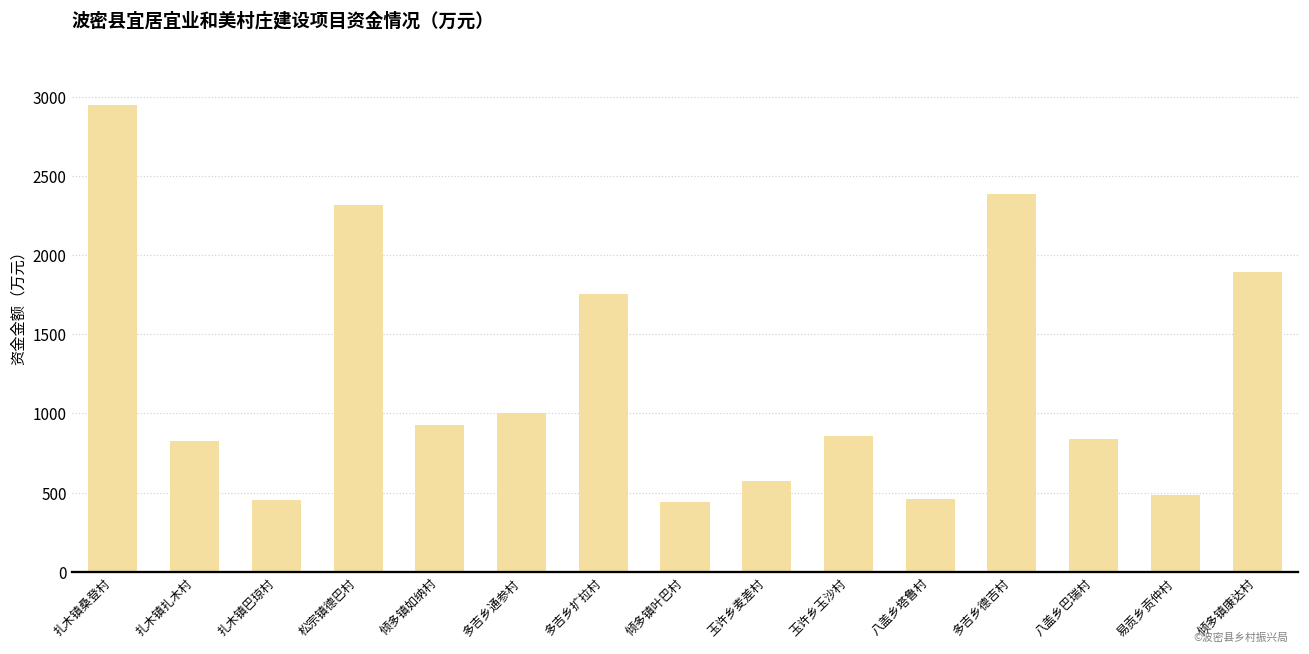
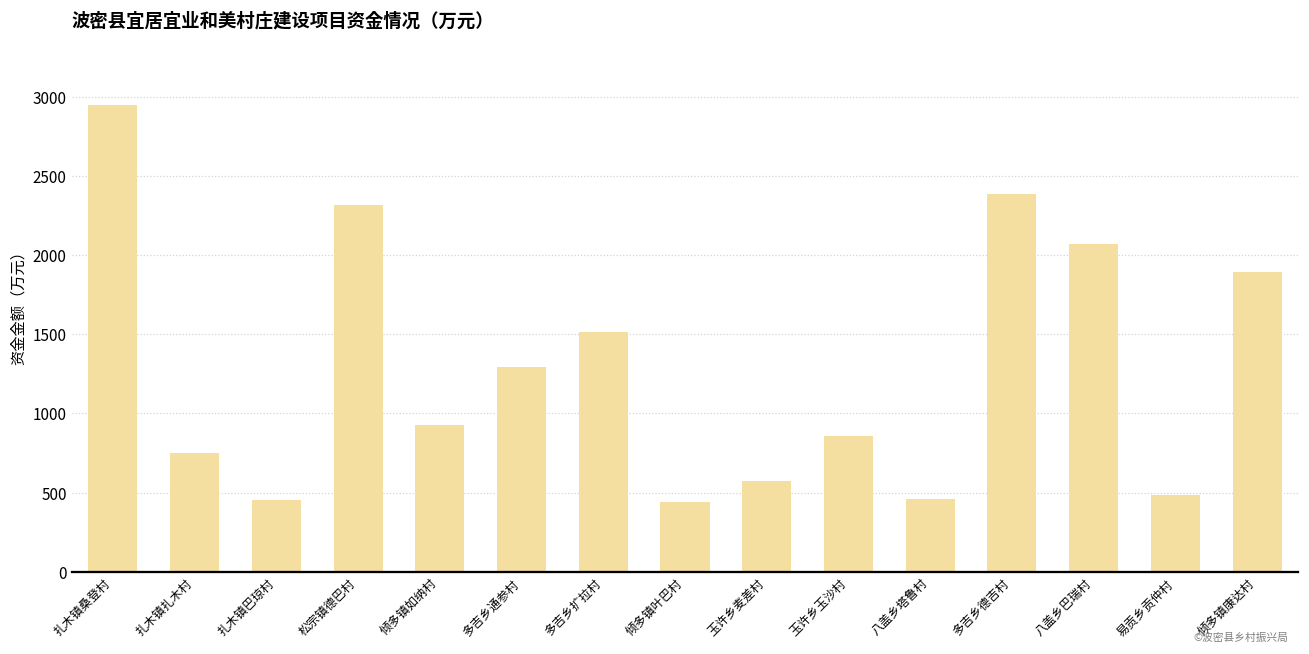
  {
    "扎木镇桑登村": 2950,
-   "扎木镇扎木村": 830,
+   "扎木镇扎木村": 750,
    "扎木镇巴琼村": 450,
    "松宗镇德巴村": 2320,
    "倾多镇如纳村": 930,
-   "多吉乡通参村": 1000,
-   "多吉乡扩拉村": 1760,
+   "多吉乡通参村": 1300,
+   "多吉乡扩拉村": 1510,
    "倾多镇叶巴村": 440,
    "玉许乡麦差村": 580,
    "玉许乡玉沙村": 860,
    "八盖乡塔鲁村": 460,
    "多吉乡德吉村": 2390,
-   "八盖乡巴瑞村": 840,
+   "八盖乡巴瑞村": 2070,
    "易贡乡贡仲村": 490,
    "倾多镇康达村": 1900
  }
